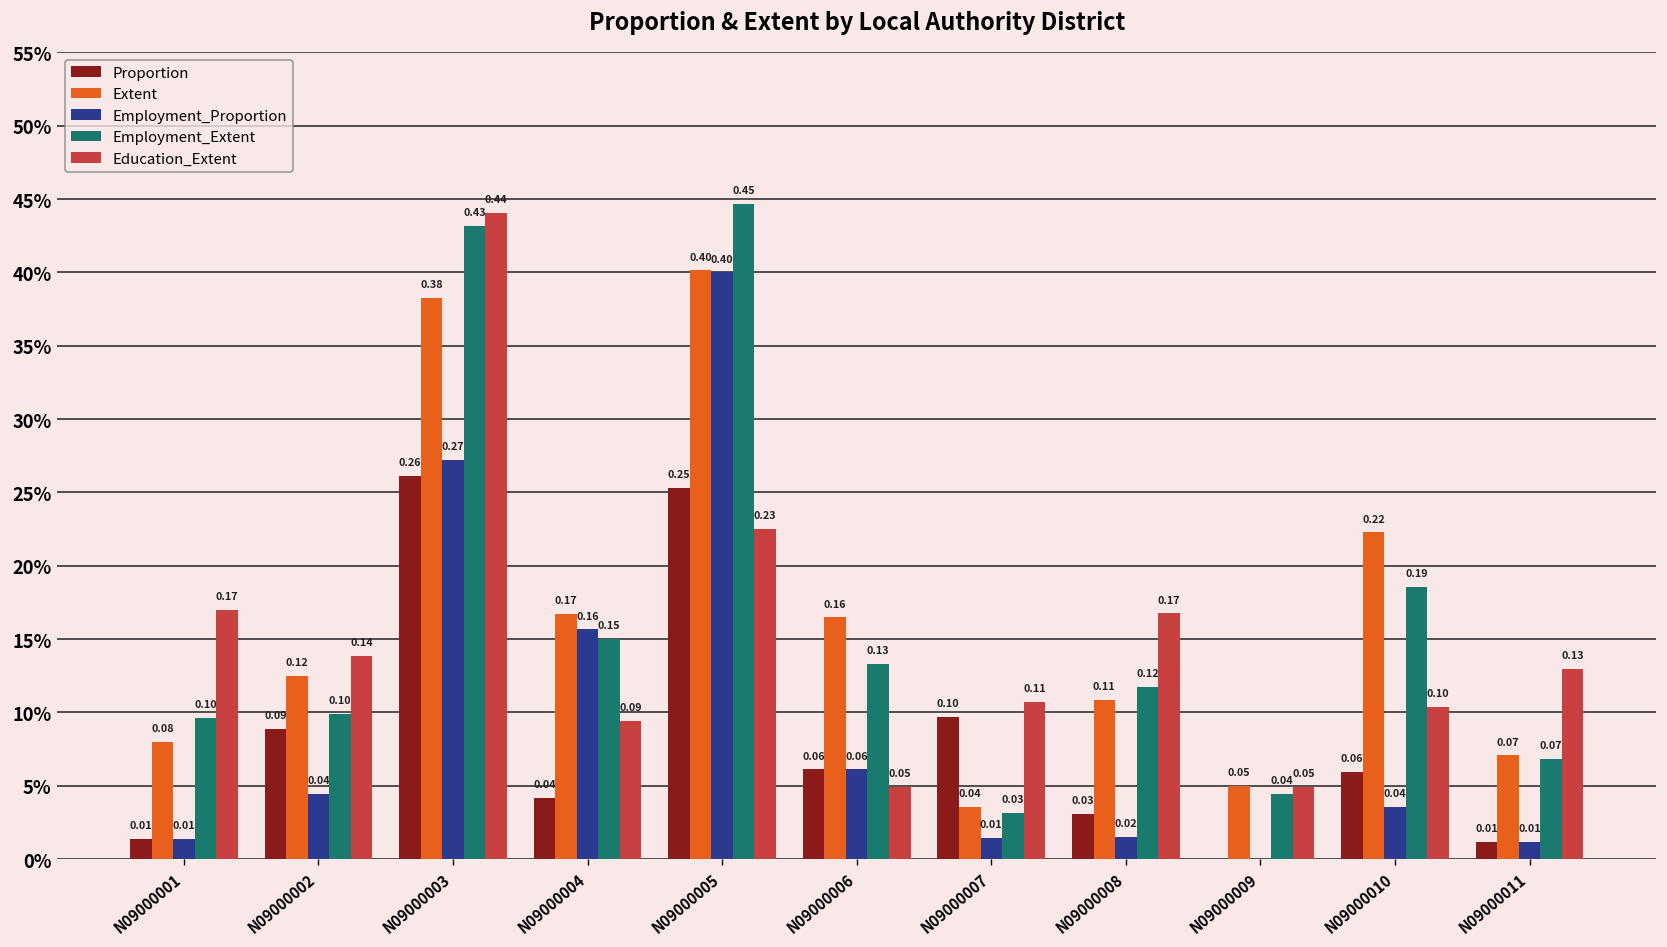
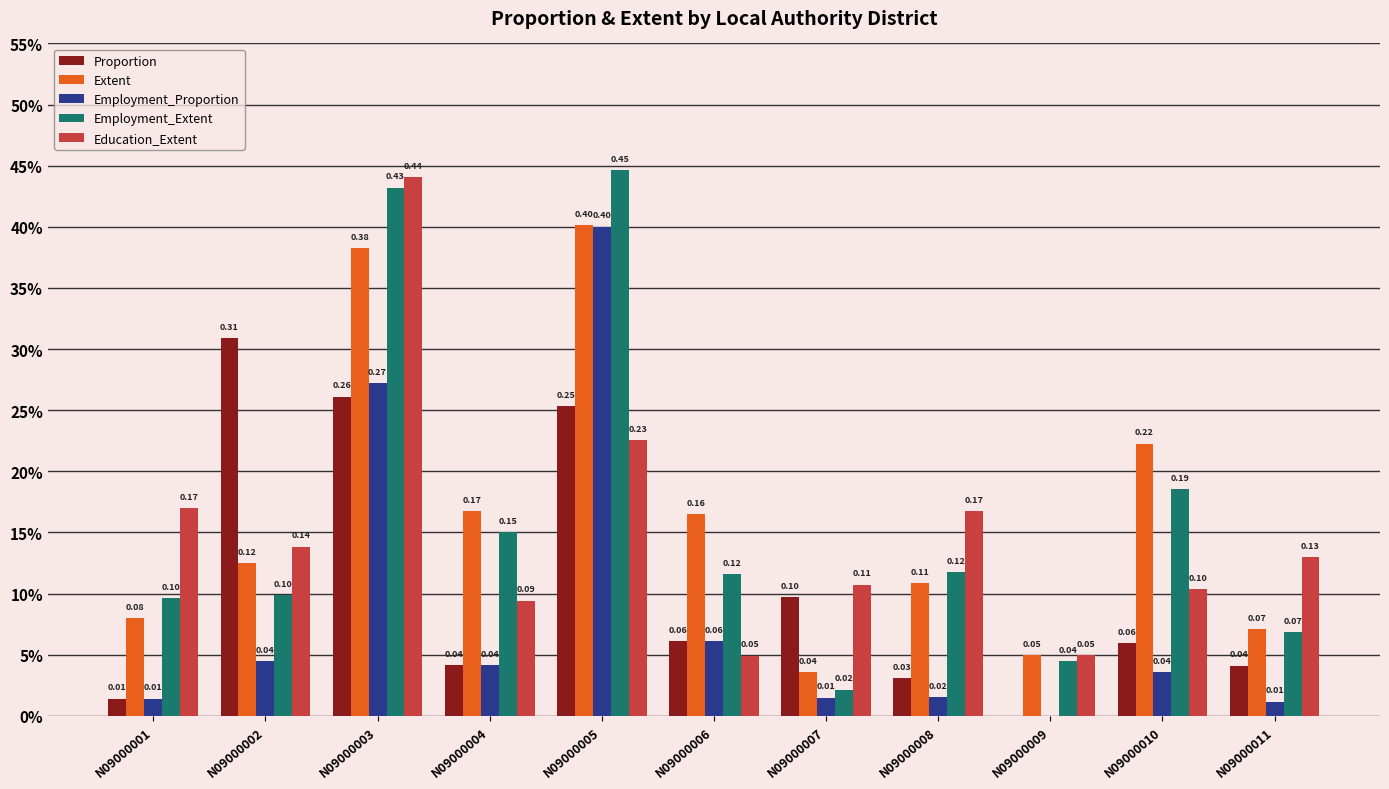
  {
    "Proportion": {
      "N09000001": 0.01,
-     "N09000002": 0.09,
+     "N09000002": 0.31,
      "N09000003": 0.26,
      "N09000004": 0.04,
      "N09000005": 0.25,
      "N09000006": 0.06,
      "N09000007": 0.10,
      "N09000008": 0.03,
      "N09000010": 0.06,
-     "N09000011": 0.01
+     "N09000011": 0.04
    },
    "Employment_Proportion": {
      "N09000001": 0.01,
      "N09000002": 0.04,
      "N09000003": 0.27,
-     "N09000004": 0.16,
+     "N09000004": 0.04,
      "N09000005": 0.40,
      "N09000006": 0.06,
      "N09000007": 0.01,
      "N09000008": 0.02,
      "N09000010": 0.04,
      "N09000011": 0.01
    },
    "Employment_Extent": {
      "N09000001": 0.10,
      "N09000002": 0.10,
      "N09000003": 0.43,
      "N09000004": 0.15,
      "N09000005": 0.45,
-     "N09000006": 0.13,
-     "N09000007": 0.03,
+     "N09000006": 0.12,
+     "N09000007": 0.02,
      "N09000008": 0.12,
      "N09000009": 0.04,
      "N09000010": 0.19,
      "N09000011": 0.07
    }
  }
